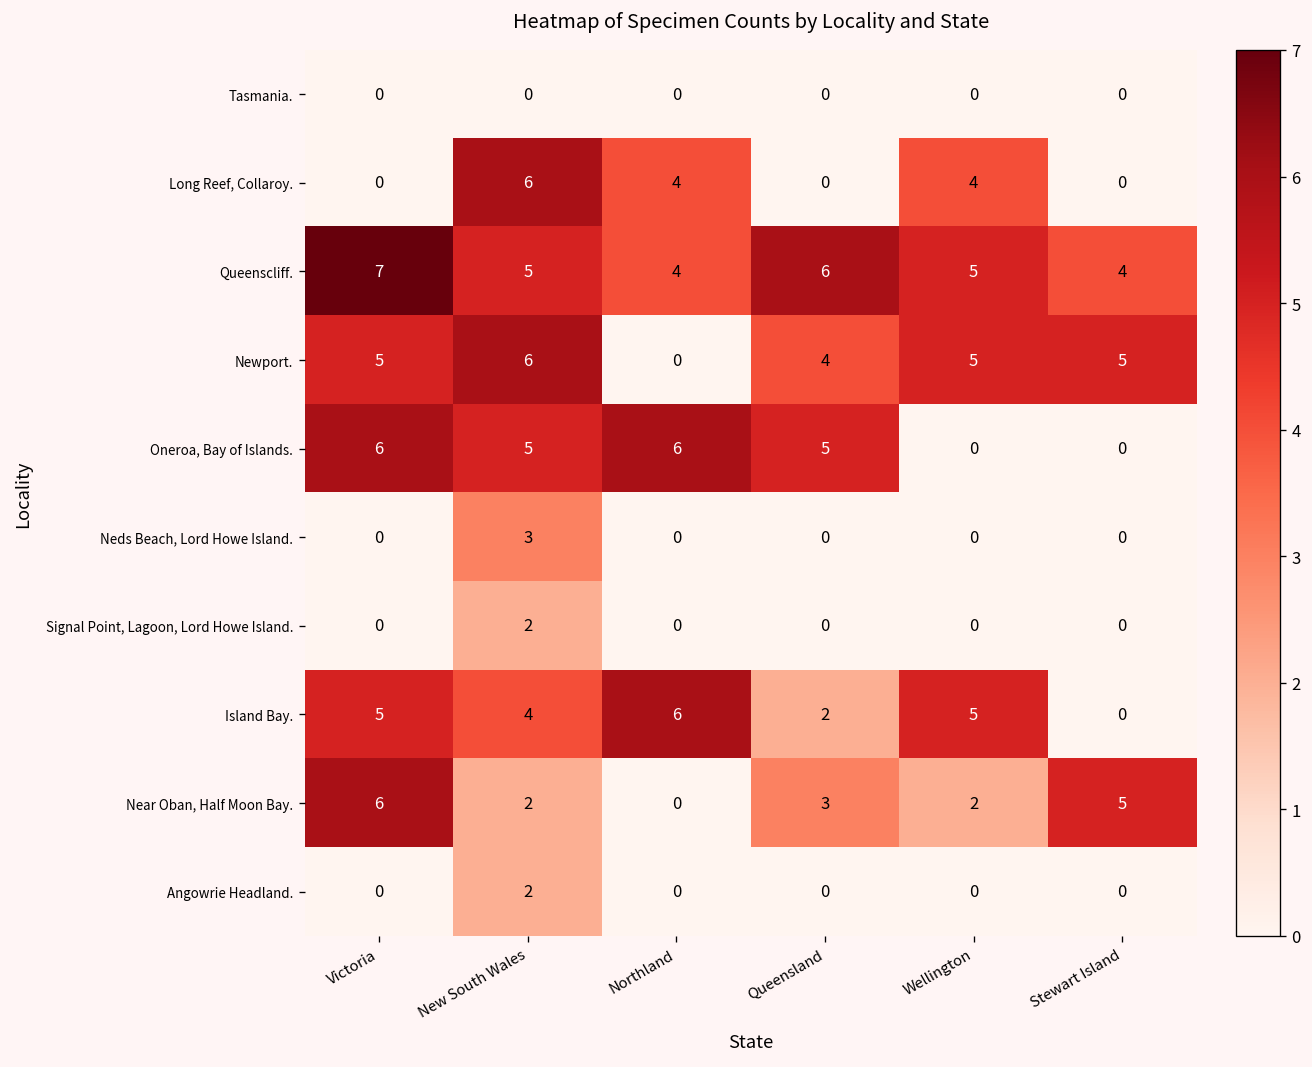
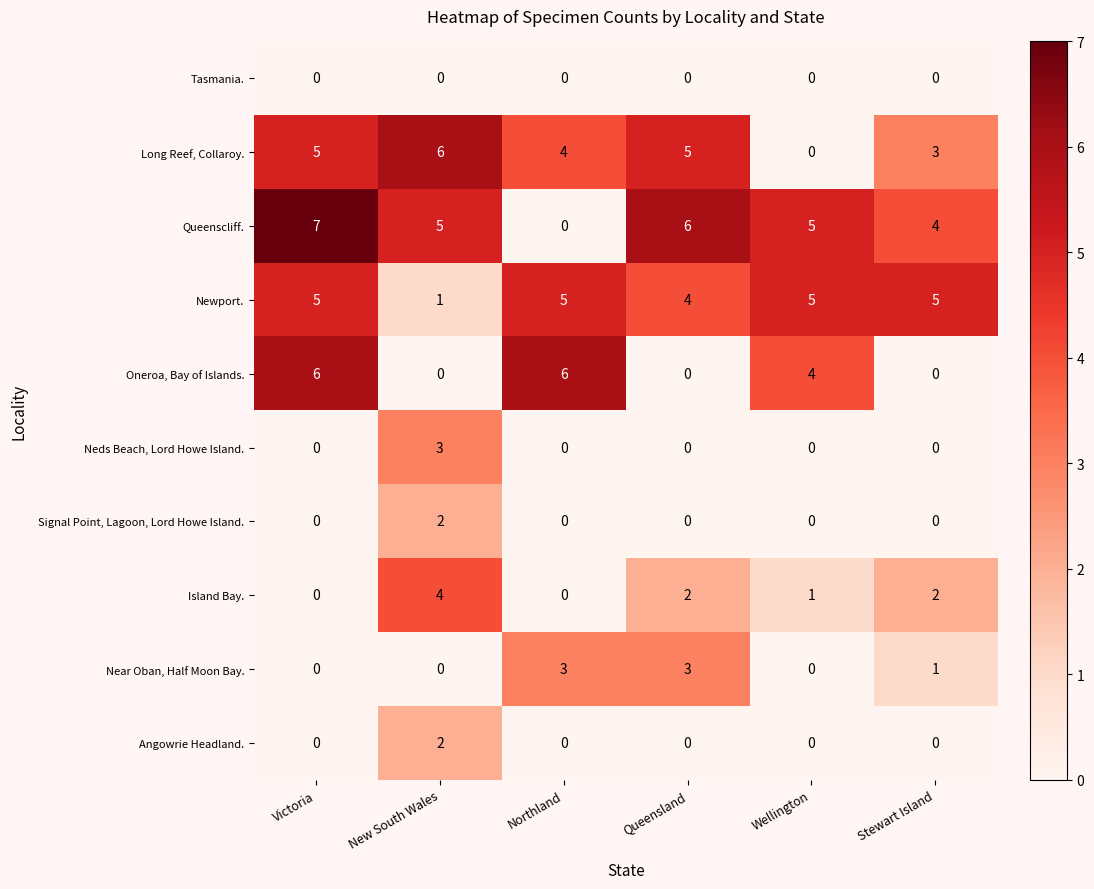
  {
    "Tasmania.": {
      "Victoria": 0,
      "New South Wales": 0,
      "Northland": 0,
      "Queensland": 0,
      "Wellington": 0,
      "Stewart Island": 0
    },
    "Long Reef, Collaroy.": {
-     "Victoria": 0,
+     "Victoria": 5,
      "New South Wales": 6,
      "Northland": 4,
-     "Queensland": 0,
-     "Wellington": 4,
-     "Stewart Island": 0
+     "Queensland": 5,
+     "Wellington": 0,
+     "Stewart Island": 3
    },
    "Queenscliff.": {
      "Victoria": 7,
      "New South Wales": 5,
-     "Northland": 4,
+     "Northland": 0,
      "Queensland": 6,
      "Wellington": 5,
      "Stewart Island": 4
    },
    "Newport.": {
      "Victoria": 5,
-     "New South Wales": 6,
-     "Northland": 0,
+     "New South Wales": 1,
+     "Northland": 5,
      "Queensland": 4,
      "Wellington": 5,
      "Stewart Island": 5
    },
    "Oneroa, Bay of Islands.": {
      "Victoria": 6,
-     "New South Wales": 5,
+     "New South Wales": 0,
      "Northland": 6,
-     "Queensland": 5,
-     "Wellington": 0,
+     "Queensland": 0,
+     "Wellington": 4,
      "Stewart Island": 0
    },
    "Neds Beach, Lord Howe Island.": {
      "Victoria": 0,
      "New South Wales": 3,
      "Northland": 0,
      "Queensland": 0,
      "Wellington": 0,
      "Stewart Island": 0
    },
    "Signal Point, Lagoon, Lord Howe Island.": {
      "Victoria": 0,
      "New South Wales": 2,
      "Northland": 0,
      "Queensland": 0,
      "Wellington": 0,
      "Stewart Island": 0
    },
    "Island Bay.": {
-     "Victoria": 5,
+     "Victoria": 0,
      "New South Wales": 4,
-     "Northland": 6,
+     "Northland": 0,
      "Queensland": 2,
-     "Wellington": 5,
-     "Stewart Island": 0
+     "Wellington": 1,
+     "Stewart Island": 2
    },
    "Near Oban, Half Moon Bay.": {
-     "Victoria": 6,
-     "New South Wales": 2,
-     "Northland": 0,
+     "Victoria": 0,
+     "New South Wales": 0,
+     "Northland": 3,
      "Queensland": 3,
-     "Wellington": 2,
-     "Stewart Island": 5
+     "Wellington": 0,
+     "Stewart Island": 1
    },
    "Angowrie Headland.": {
      "Victoria": 0,
      "New South Wales": 2,
      "Northland": 0,
      "Queensland": 0,
      "Wellington": 0,
      "Stewart Island": 0
    }
  }
